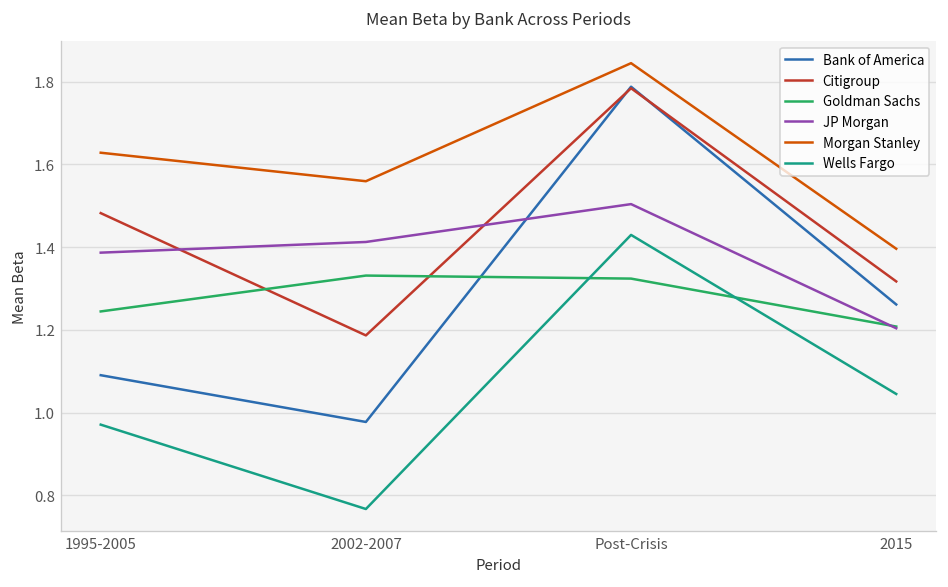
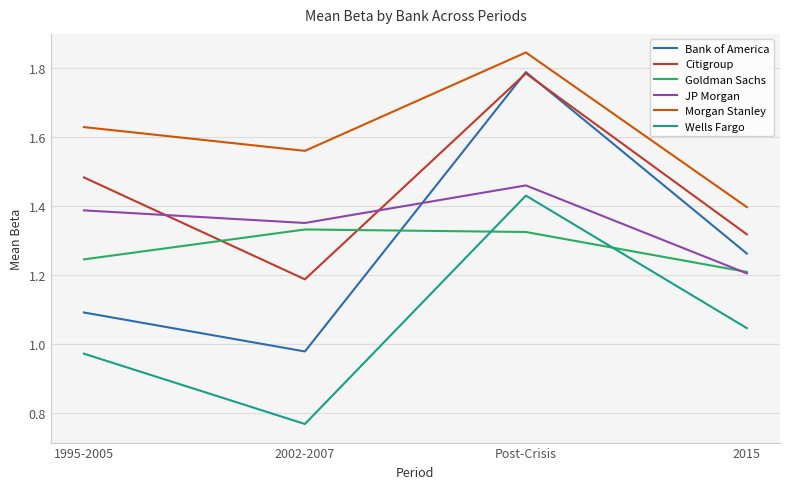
  {
    "Bank of America": {
      "1995-2005": 1.09,
      "2002-2007": 0.98,
      "2015": 1.26
    },
    "JP Morgan": {
      "1995-2005": 1.39,
-     "2002-2007": 1.41,
-     "Post-Crisis": 1.50
+     "2002-2007": 1.35,
+     "Post-Crisis": 1.46
    }
  }
